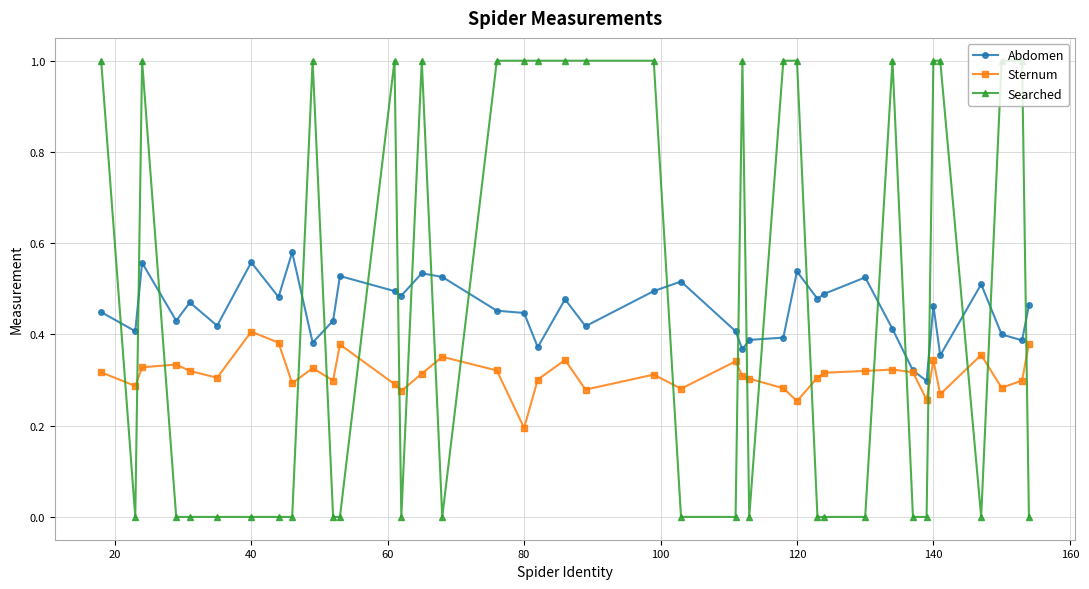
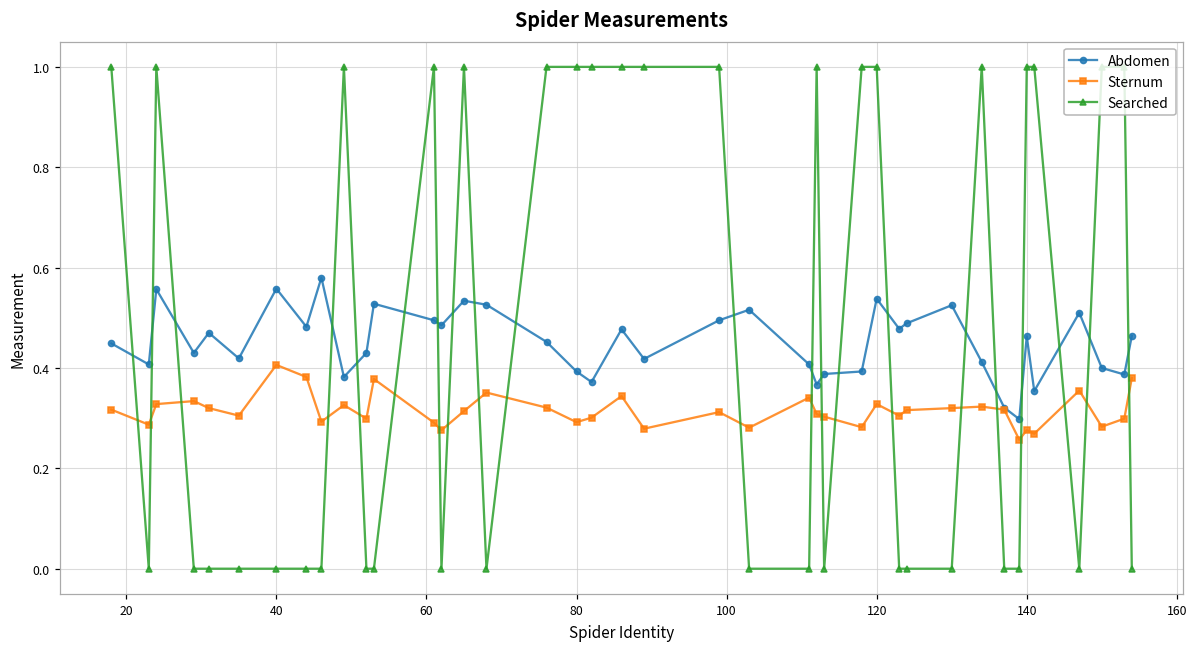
  {
    "Abdomen": {
      "40": 0.56,
-     "80": 0.45,
+     "80": 0.39,
      "120": 0.54,
      "140": 0.46
    },
    "Sternum": {
      "40": 0.41,
-     "80": 0.20,
-     "120": 0.25,
-     "140": 0.34
+     "80": 0.29,
+     "120": 0.33,
+     "140": 0.28
    },
    "Searched": {
      "40": 0.00,
      "80": 1.00,
      "120": 1.00,
      "140": 1.00
    }
  }
